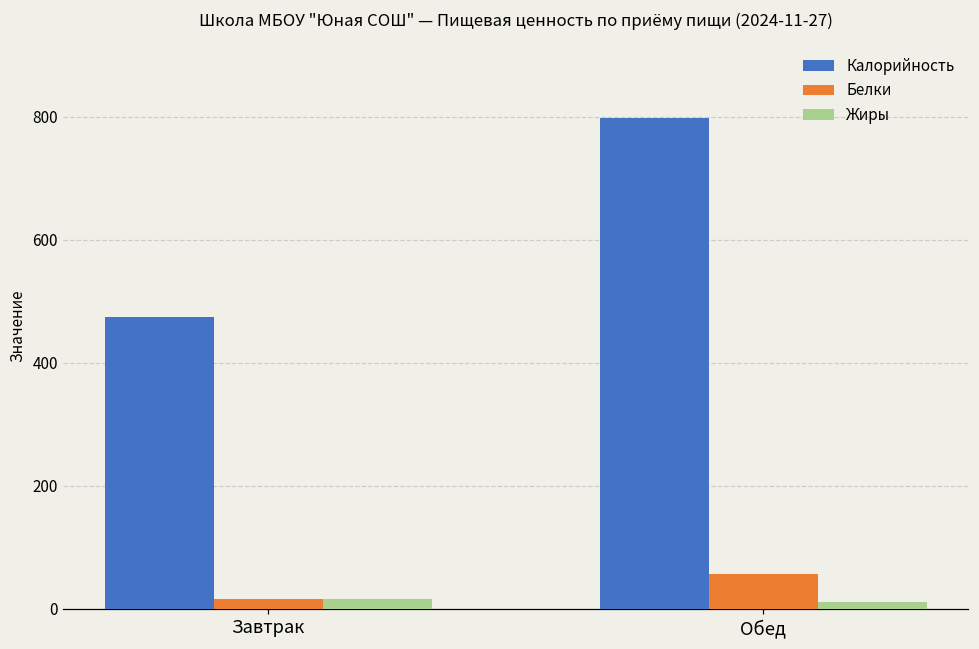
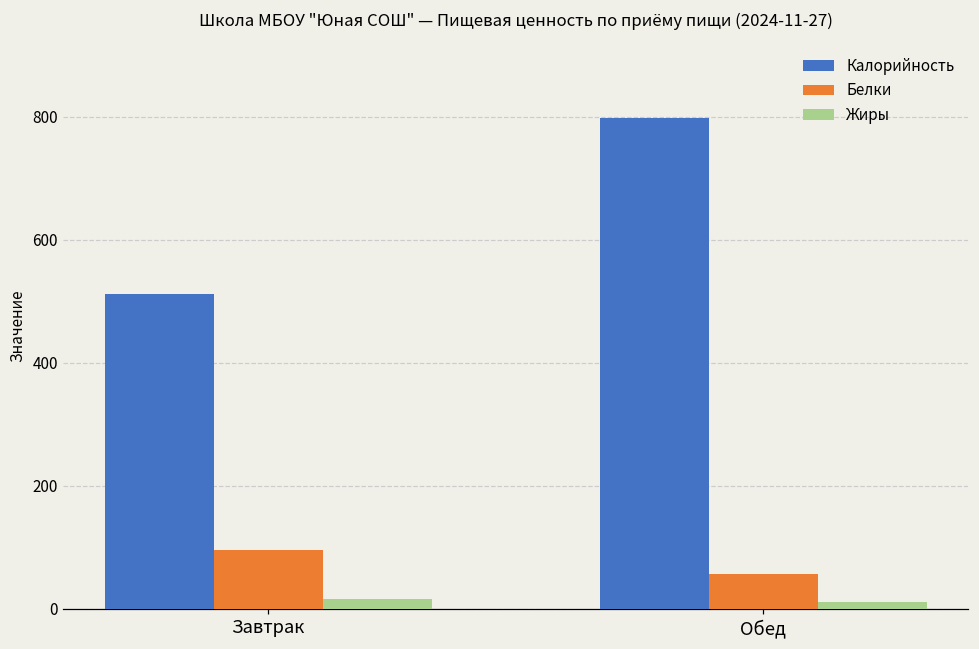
  {
    "Калорийность": {
-     "Завтрак": 470,
+     "Завтрак": 510,
      "Обед": 800
    },
    "Белки": {
-     "Завтрак": 20,
+     "Завтрак": 100,
      "Обед": 60
    },
    "Жиры": {
      "Завтрак": 20,
      "Обед": 10
    }
  }
